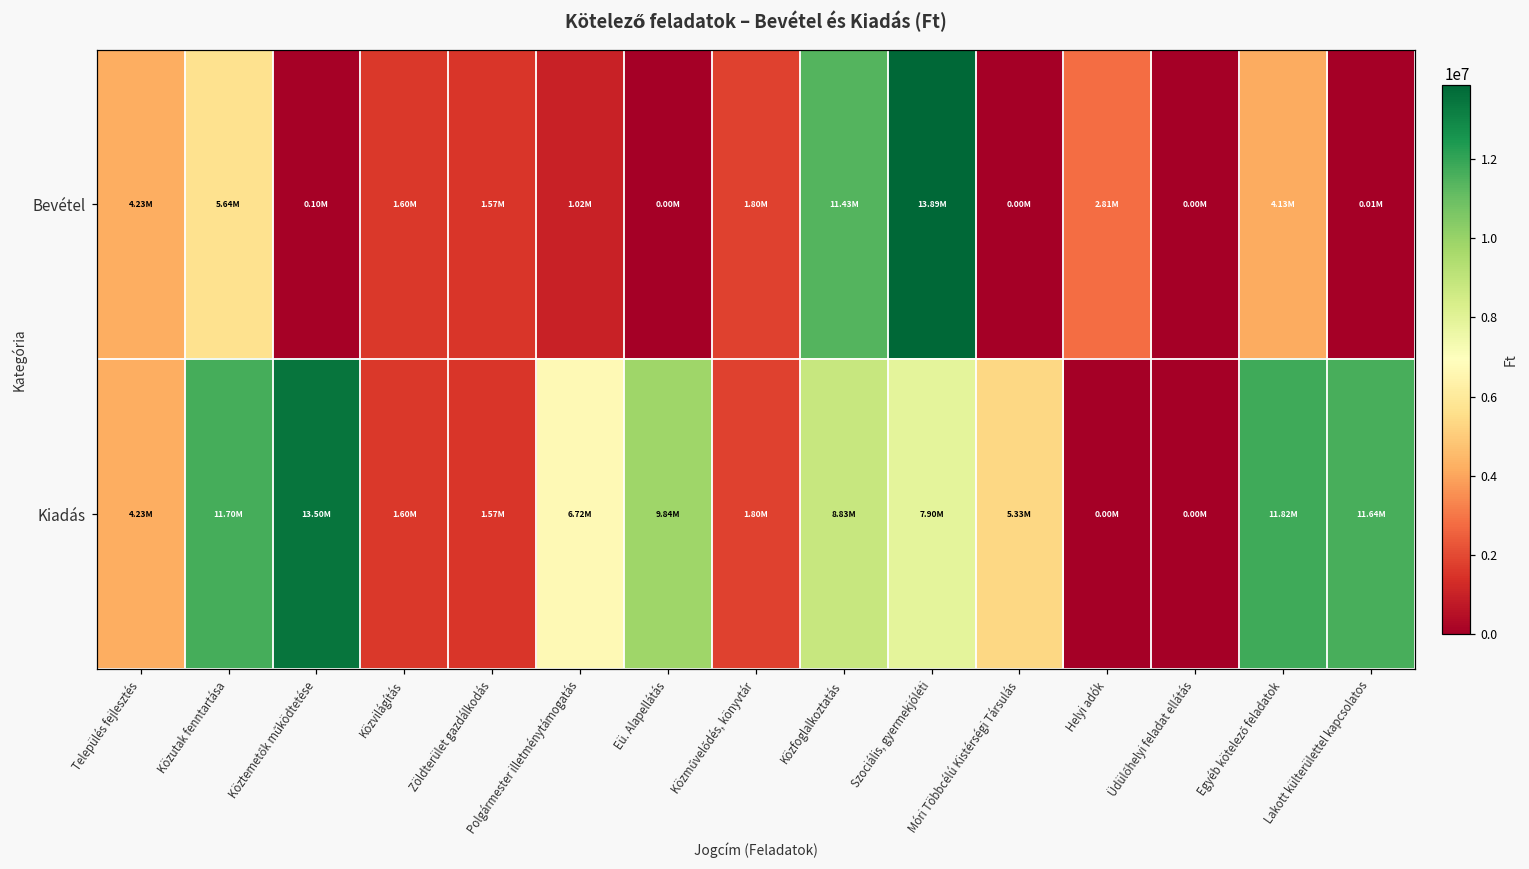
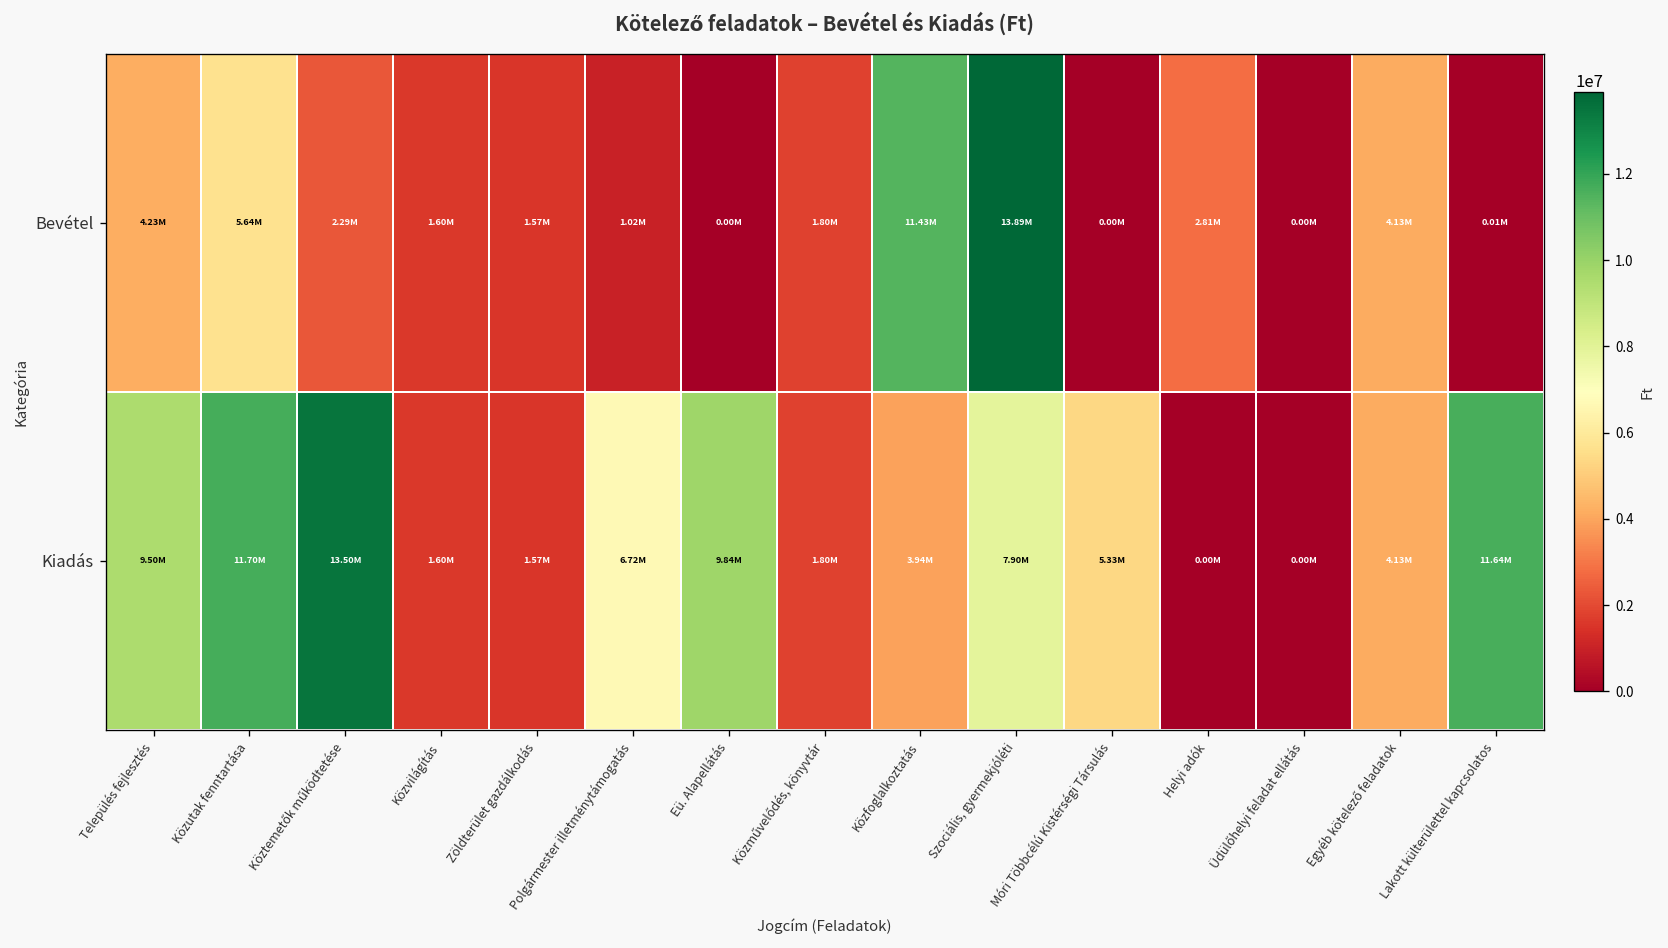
  {
    "Bevétel": {
      "Település fejlesztés": "4.23M",
      "Közutak fenntartása": "5.64M",
-     "Köztemetők működtetése": "0.10M",
+     "Köztemetők működtetése": "2.29M",
      "Közvilágítás": "1.60M",
      "Zöldterület gazdálkodás": "1.57M",
      "Polgármester illetménytámogatás": "1.02M",
      "Eü. Alapellátás": "0.00M",
      "Közművelődés, könyvtár": "1.80M",
      "Közfoglalkoztatás": "11.43M",
      "Szociális, gyermekjóléti": "13.89M",
      "Móri Többcélú Kistérségi Társulás": "0.00M",
      "Helyi adók": "2.81M",
      "Üdülőhelyi feladat ellátás": "0.00M",
      "Egyéb kötelező feladatok": "4.13M",
      "Lakott külterülettel kapcsolatos": "0.01M"
    },
    "Kiadás": {
-     "Település fejlesztés": "4.23M",
+     "Település fejlesztés": "9.50M",
      "Közutak fenntartása": "11.70M",
      "Köztemetők működtetése": "13.50M",
      "Közvilágítás": "1.60M",
      "Zöldterület gazdálkodás": "1.57M",
      "Polgármester illetménytámogatás": "6.72M",
      "Eü. Alapellátás": "9.84M",
      "Közművelődés, könyvtár": "1.80M",
-     "Közfoglalkoztatás": "8.83M",
+     "Közfoglalkoztatás": "3.94M",
      "Szociális, gyermekjóléti": "7.90M",
      "Móri Többcélú Kistérségi Társulás": "5.33M",
      "Helyi adók": "0.00M",
      "Üdülőhelyi feladat ellátás": "0.00M",
-     "Egyéb kötelező feladatok": "11.82M",
+     "Egyéb kötelező feladatok": "4.13M",
      "Lakott külterülettel kapcsolatos": "11.64M"
    }
  }
